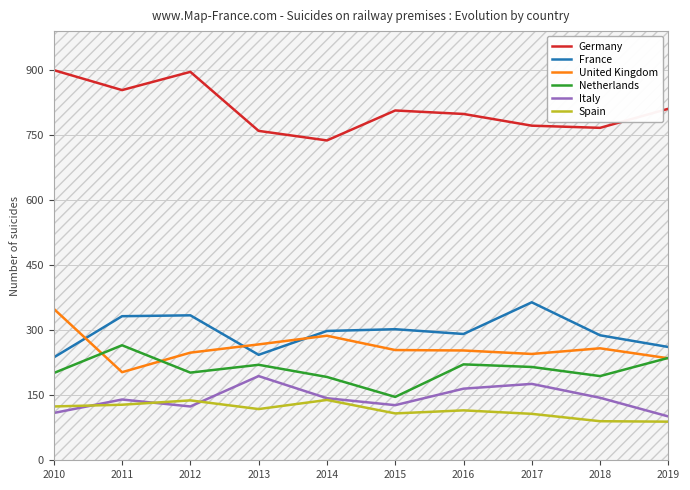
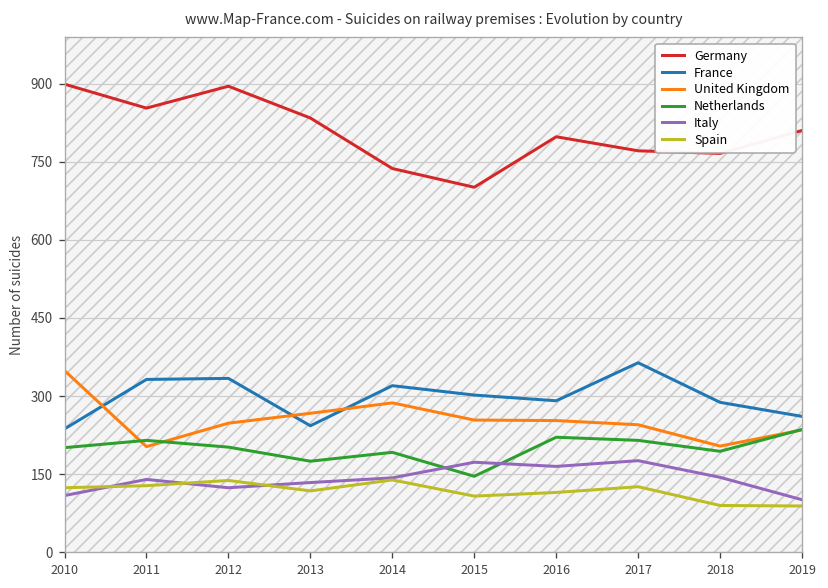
  {
    "Germany": {
      "2010": 900,
      "2011": 850,
      "2012": 900,
-     "2013": 760,
+     "2013": 830,
      "2014": 740,
-     "2015": 810,
+     "2015": 700,
      "2016": 800,
      "2017": 770,
      "2018": 770,
      "2019": 810
    },
    "France": {
      "2010": 240,
      "2011": 330,
      "2012": 330,
      "2013": 240,
-     "2014": 300,
+     "2014": 320,
      "2015": 300,
      "2016": 290,
      "2017": 360,
      "2018": 290,
      "2019": 260
    },
    "United Kingdom": {
      "2010": 350,
      "2011": 200,
      "2012": 250,
      "2013": 270,
      "2014": 290,
      "2015": 250,
      "2016": 250,
      "2017": 250,
-     "2018": 260
+     "2018": 200
    },
    "Netherlands": {
      "2010": 200,
-     "2011": 270,
+     "2011": 220,
      "2012": 200,
-     "2013": 220,
+     "2013": 180,
      "2014": 190,
      "2015": 150,
      "2016": 220,
      "2017": 220,
      "2018": 190
    },
    "Italy": {
      "2010": 110,
      "2011": 140,
      "2012": 120,
-     "2013": 190,
-     "2015": 130,
+     "2013": 130,
+     "2015": 170,
      "2016": 170,
      "2017": 180,
      "2018": 140,
      "2019": 100
    },
    "Spain": {
      "2010": 120,
      "2011": 130,
      "2012": 140,
      "2013": 120,
      "2015": 110,
      "2016": 120,
-     "2017": 110,
+     "2017": 130,
      "2018": 90,
      "2019": 90
    }
  }
